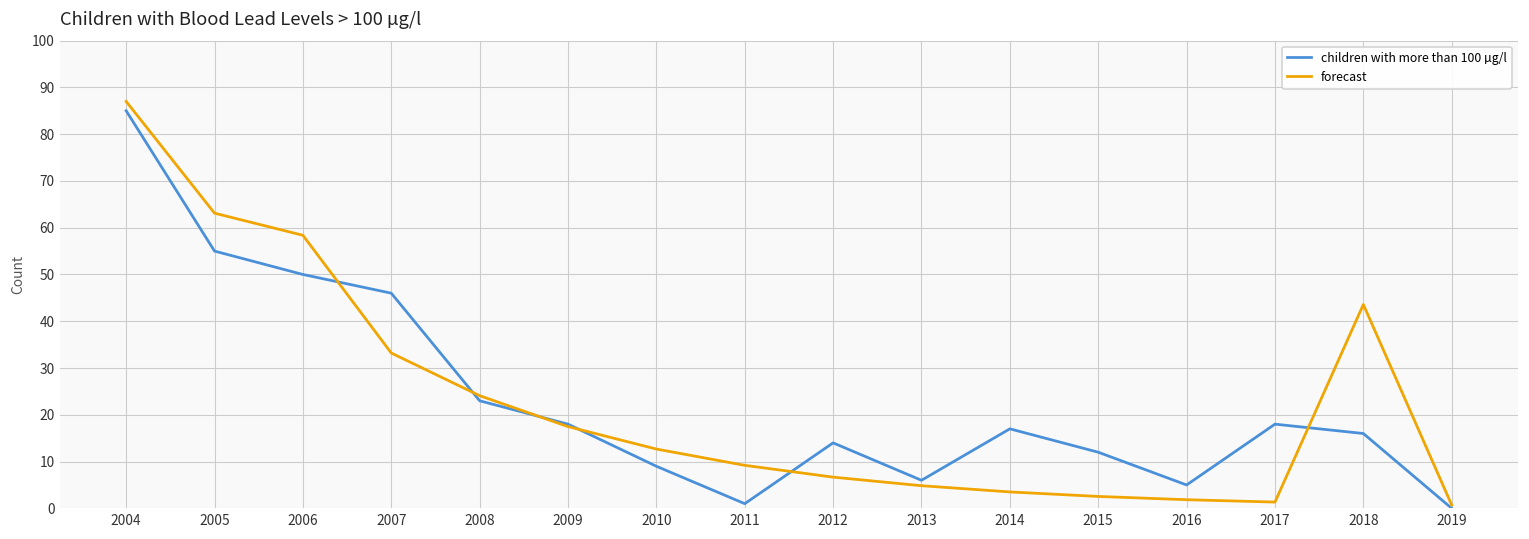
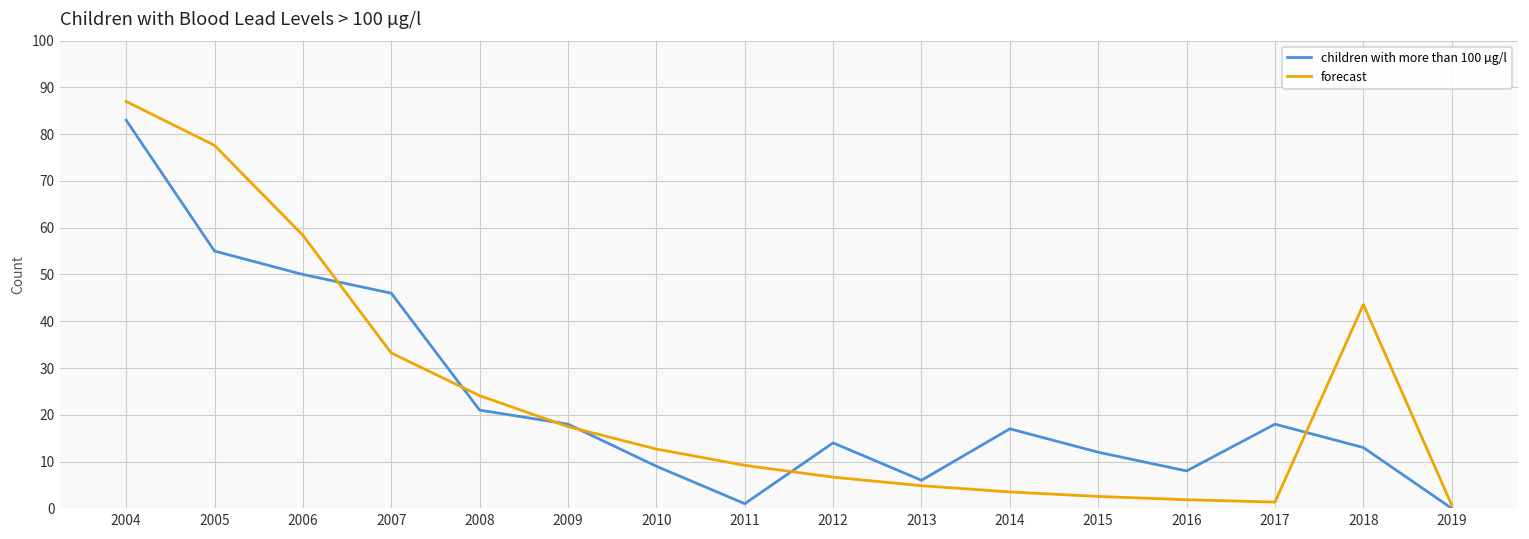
  {
    "children with more than 100 µg/l": {
-     "2004": 85,
+     "2004": 83,
      "2005": 55,
      "2006": 50,
      "2007": 46,
-     "2008": 23,
+     "2008": 21,
      "2010": 9,
      "2011": 1,
      "2012": 14,
      "2013": 6,
      "2014": 17,
      "2015": 12,
-     "2016": 5,
+     "2016": 8,
      "2017": 18,
-     "2018": 16,
+     "2018": 13,
      "2019": 0
    },
    "forecast": {
      "2004": 87,
-     "2005": 63,
+     "2005": 78,
      "2006": 58,
      "2007": 33,
      "2008": 24,
      "2010": 13,
      "2011": 9,
      "2012": 7,
      "2013": 5,
      "2014": 4,
      "2015": 3,
      "2016": 2,
      "2017": 1,
      "2018": 44,
      "2019": 1
    }
  }
